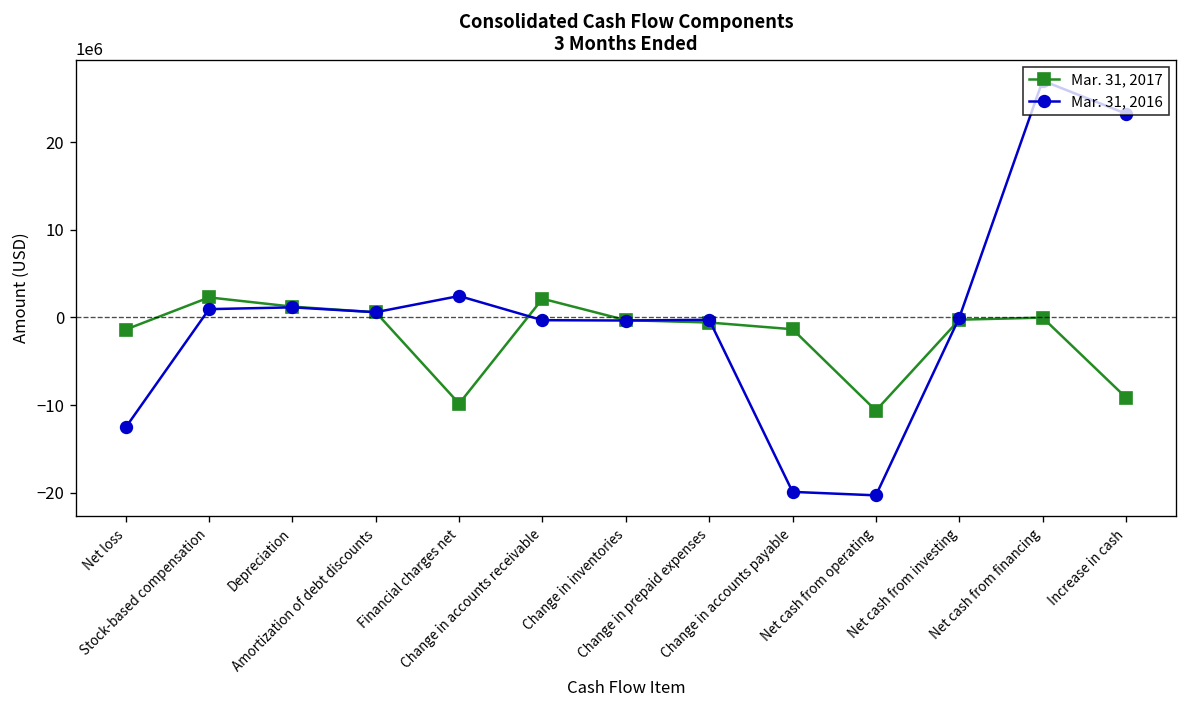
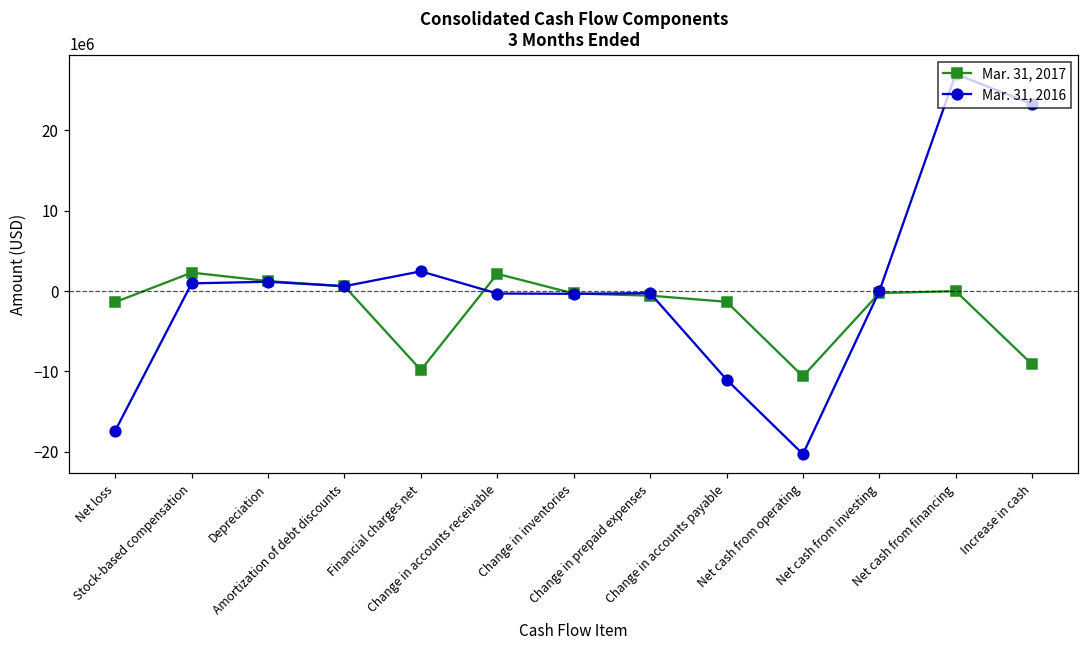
  {
    "Mar. 31, 2017": {
      "Net loss": -1000000,
      "Stock-based compensation": 2000000,
      "Financial charges net": -10000000,
      "Change in accounts receivable": 2000000,
      "Change in accounts payable": -1000000,
      "Net cash from operating": -11000000,
      "Net cash from financing": 0,
      "Increase in cash": -9000000
    },
    "Mar. 31, 2016": {
-     "Net loss": -13000000,
+     "Net loss": -17000000,
      "Stock-based compensation": 1000000,
      "Financial charges net": 2000000,
      "Change in accounts receivable": 0,
-     "Change in accounts payable": -20000000,
+     "Change in accounts payable": -11000000,
      "Net cash from operating": -20000000
    }
  }
